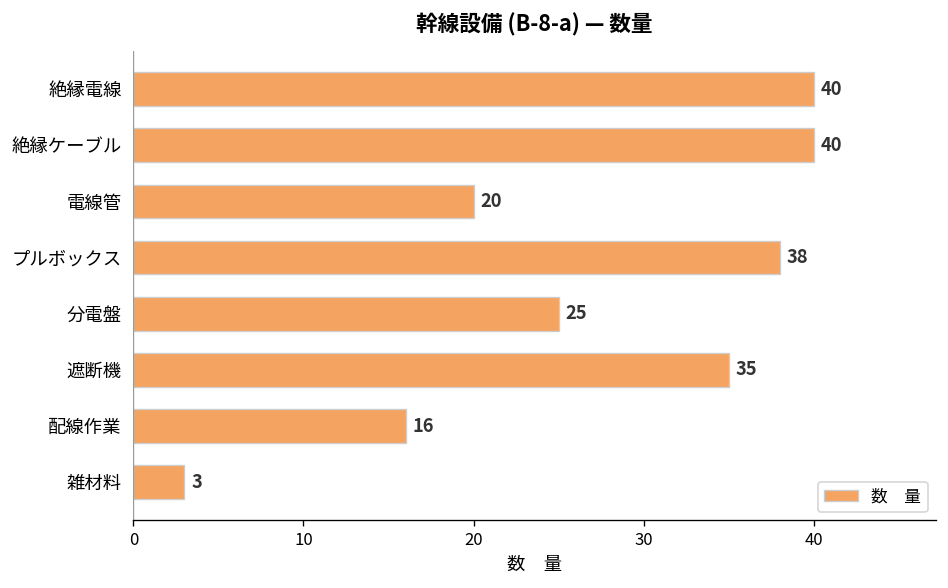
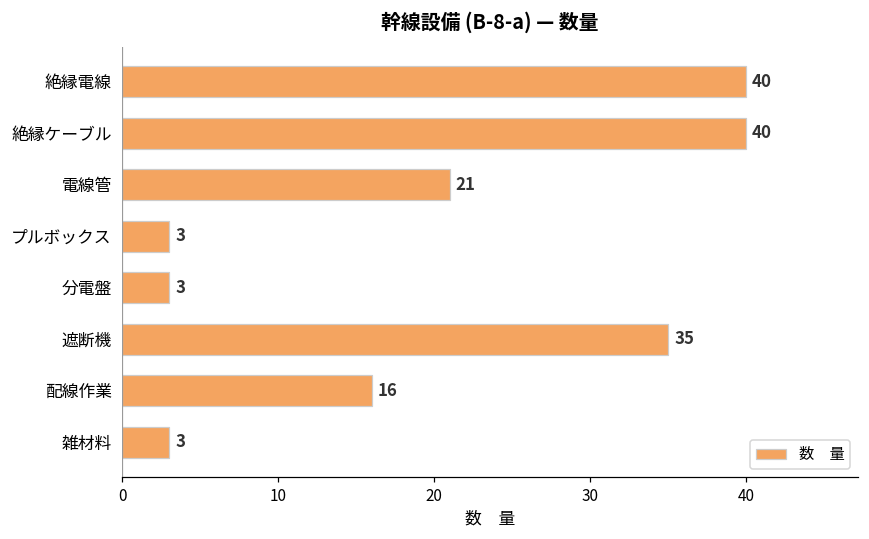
  {
    "絶縁電線": 40,
    "絶縁ケーブル": 40,
-   "電線管": 20,
-   "プルボックス": 38,
-   "分電盤": 25,
+   "電線管": 21,
+   "プルボックス": 3,
+   "分電盤": 3,
    "遮断機": 35,
    "配線作業": 16,
    "雑材料": 3
  }
